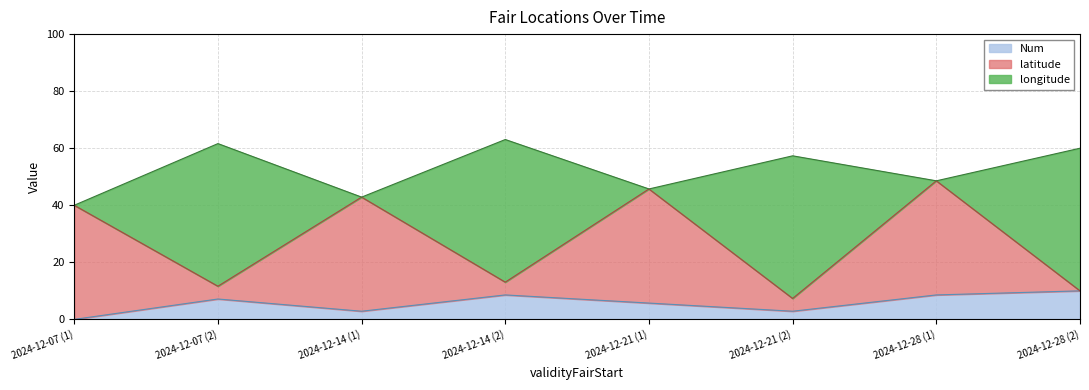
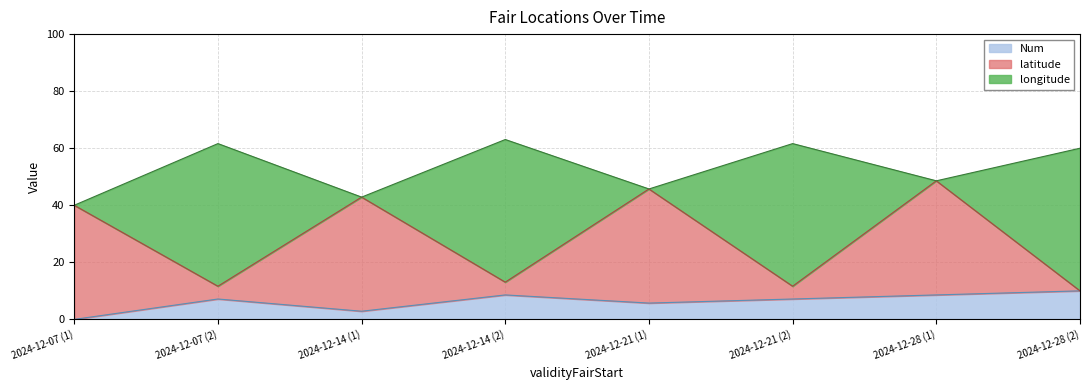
  {
    "Num": {
      "2024-12-07 (1)": 0,
      "2024-12-07 (2)": 7,
      "2024-12-14 (1)": 3,
      "2024-12-14 (2)": 9,
      "2024-12-21 (1)": 6,
-     "2024-12-21 (2)": 3,
+     "2024-12-21 (2)": 7,
      "2024-12-28 (1)": 9
    },
    "latitude": {
      "2024-12-07 (2)": 4,
      "2024-12-14 (2)": 4,
      "2024-12-21 (2)": 4
    },
    "longitude": {
      "2024-12-07 (2)": 50,
      "2024-12-14 (2)": 50,
      "2024-12-21 (2)": 50,
      "2024-12-28 (2)": 50
    }
  }
